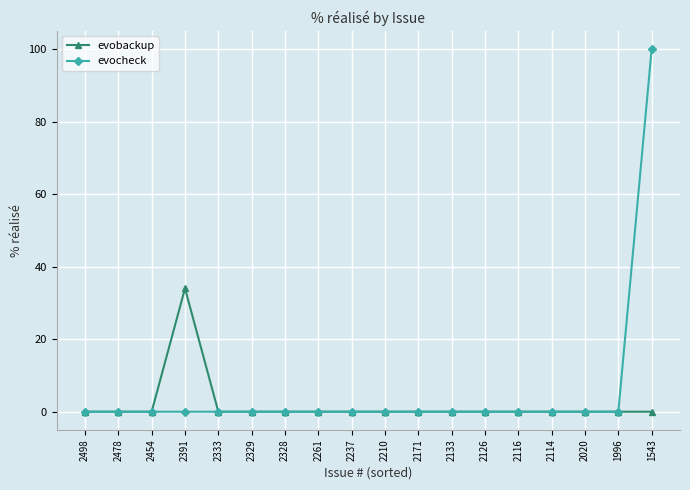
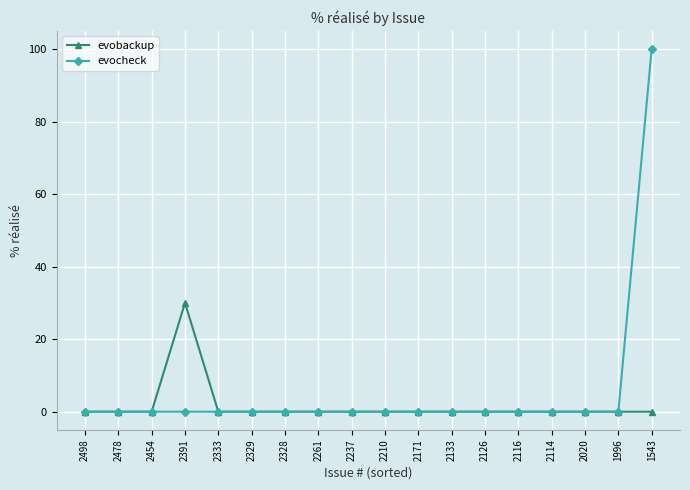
  {
    "evobackup": {
-     "2391": 34,
+     "2391": 30,
      "1543": 0
    },
    "evocheck": {
      "2391": 0,
      "1543": 100
    }
  }
